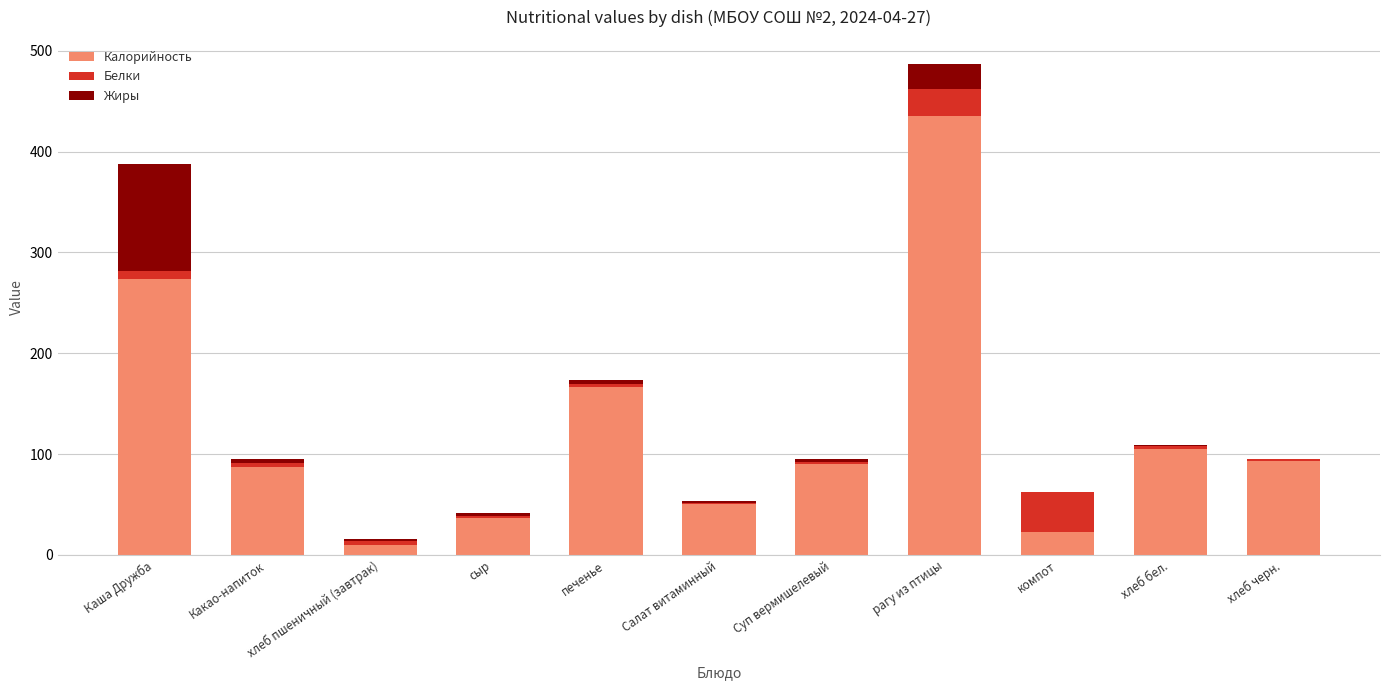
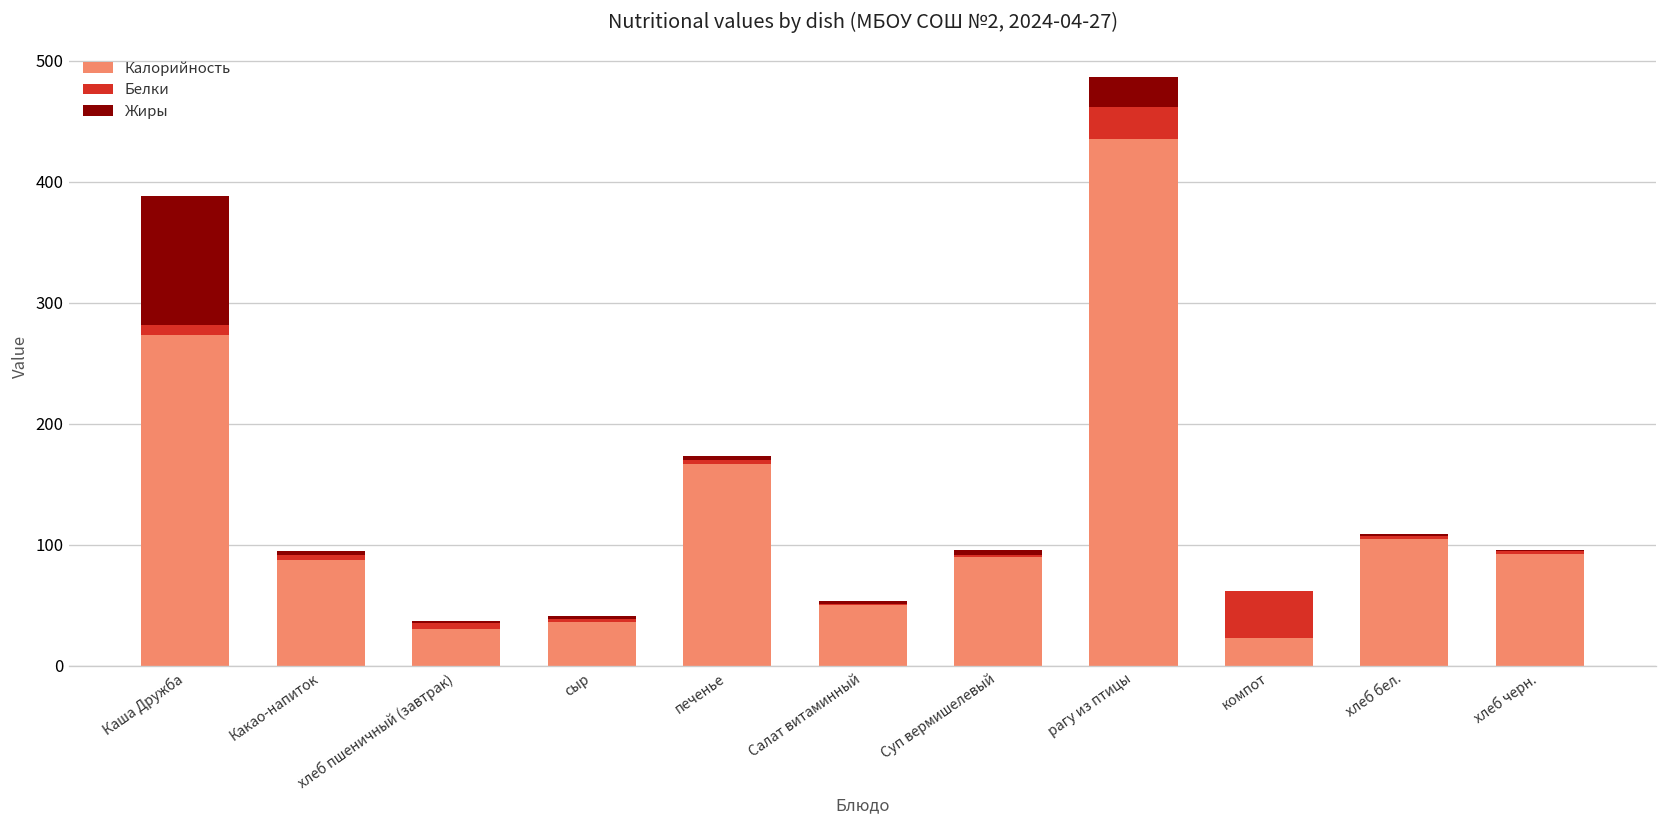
  {
    "Калорийность": {
      "Каша Дружба": 274,
      "Какао-напиток": 88,
-     "хлеб пшеничный (завтрак)": 10,
+     "хлеб пшеничный (завтрак)": 31,
      "сыр": 36,
      "печенье": 167,
      "Салат витаминный": 51,
      "Суп вермишелевый": 90,
      "рагу из птицы": 435,
      "компот": 23,
      "хлеб бел.": 105,
      "хлеб черн.": 93
    },
    "Белки": {
      "Каша Дружба": 8,
      "Какао-напиток": 4,
      "хлеб пшеничный (завтрак)": 5,
      "печенье": 3,
      "рагу из птицы": 27,
      "компот": 39,
      "хлеб бел.": 3
    },
    "Жиры": {
      "Каша Дружба": 106,
      "Какао-напиток": 4,
      "сыр": 3,
      "печенье": 4,
      "Салат витаминный": 2,
      "Суп вермишелевый": 4,
      "рагу из птицы": 25
    }
  }
